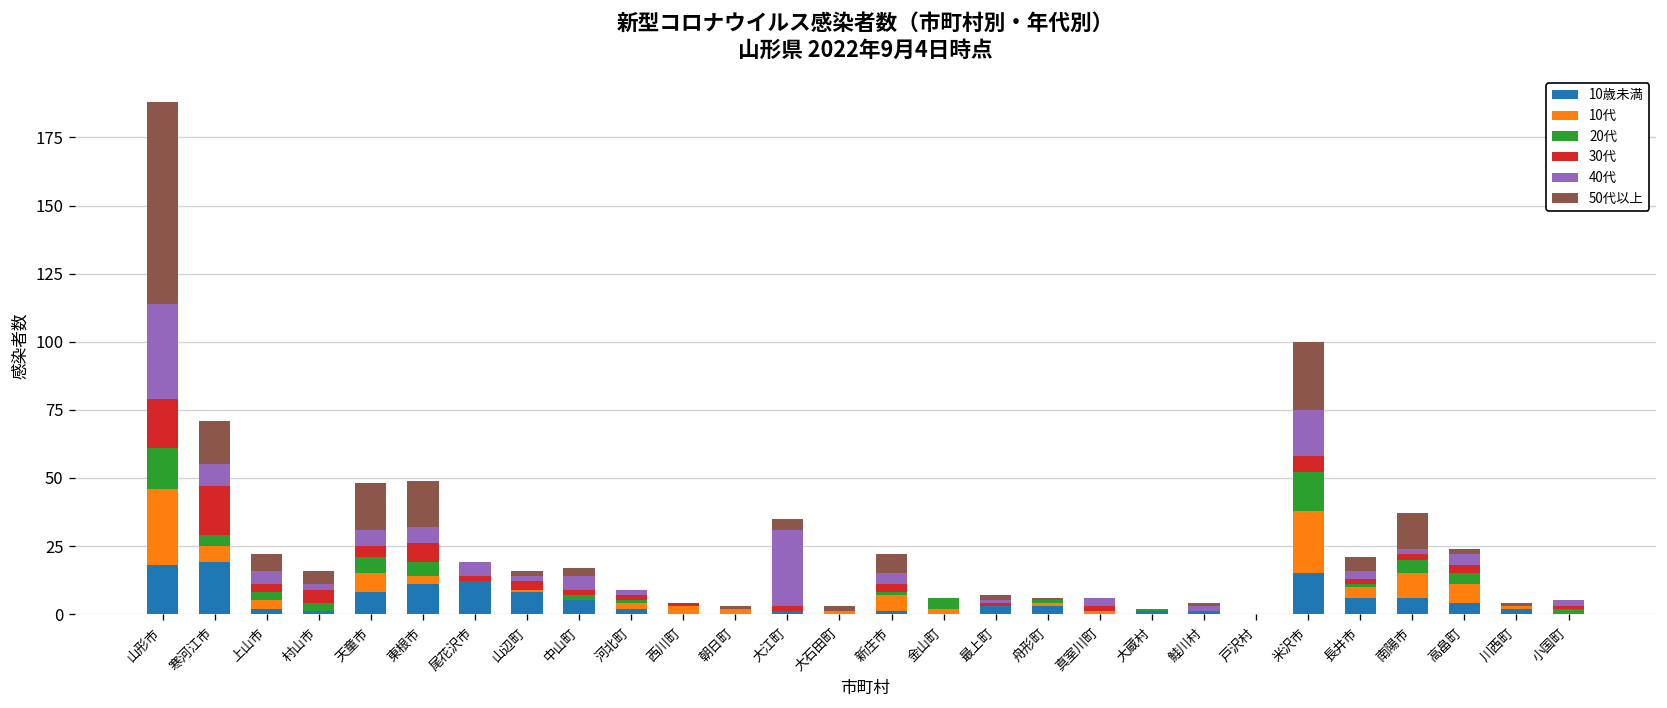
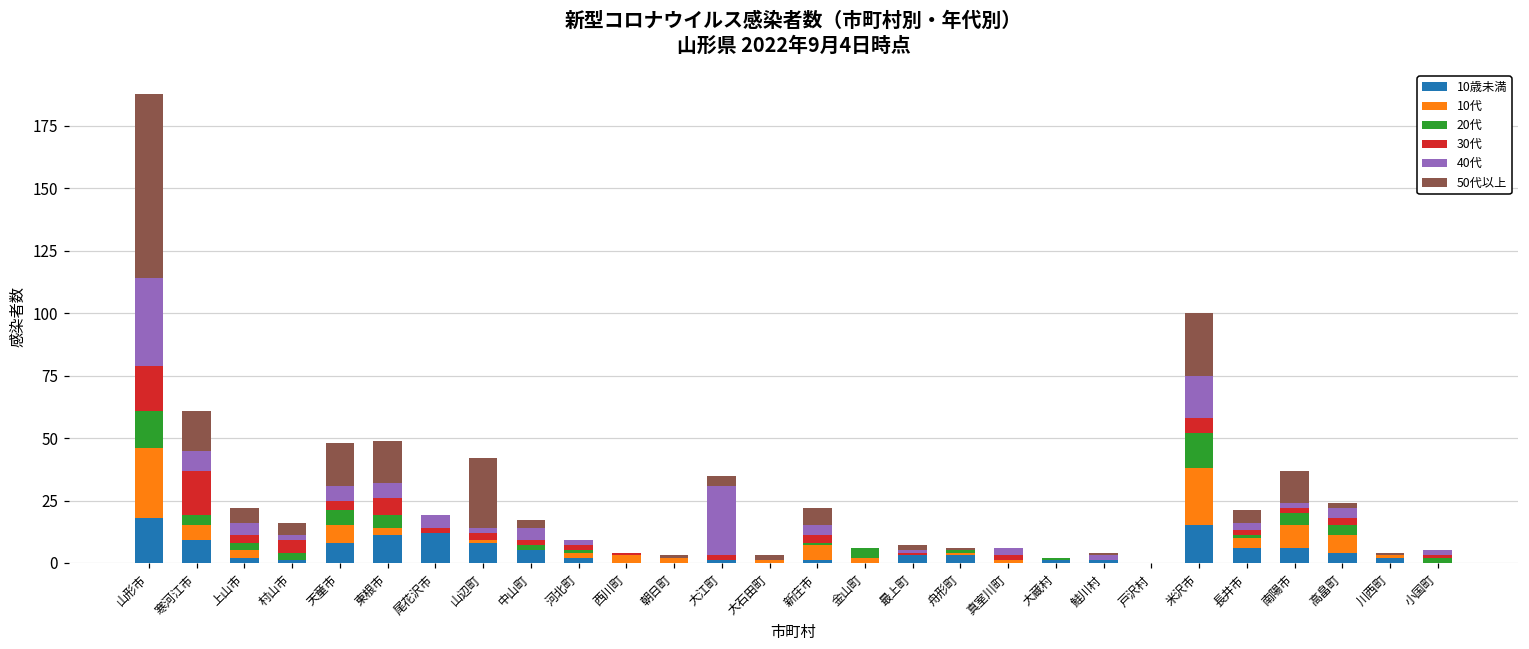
  {
    "10歳未満": {
      "山形市": 18,
-     "寒河江市": 19,
+     "寒河江市": 9,
      "上山市": 2,
      "天童市": 8,
      "東根市": 11,
      "尾花沢市": 12,
      "山辺町": 8,
      "中山町": 5,
      "河北町": 2,
      "西川町": 0,
      "朝日町": 0,
      "大石田町": 0,
      "金山町": 0,
      "最上町": 3,
      "舟形町": 3,
      "真室川町": 0,
      "戸沢村": 0,
      "米沢市": 15,
      "長井市": 6,
      "南陽市": 6,
      "高畠町": 4,
      "川西町": 2,
      "小国町": 0
    },
    "10代": {
      "山形市": 28,
      "寒河江市": 6,
      "上山市": 3,
      "村山市": 0,
      "天童市": 7,
      "東根市": 3,
      "尾花沢市": 0,
      "中山町": 0,
      "河北町": 2,
      "西川町": 3,
      "朝日町": 2,
      "大江町": 0,
      "新庄市": 6,
      "金山町": 2,
      "最上町": 0,
      "大蔵村": 0,
      "鮭川村": 0,
      "戸沢村": 0,
      "米沢市": 23,
      "長井市": 4,
      "南陽市": 9,
      "高畠町": 7,
      "小国町": 0
    },
    "20代": {
      "山形市": 15,
      "寒河江市": 4,
      "上山市": 3,
      "村山市": 3,
      "天童市": 6,
      "東根市": 5,
      "尾花沢市": 0,
      "山辺町": 0,
      "中山町": 2,
      "西川町": 0,
      "朝日町": 0,
      "大江町": 0,
      "大石田町": 0,
      "金山町": 4,
      "最上町": 0,
      "真室川町": 0,
      "鮭川村": 0,
      "戸沢村": 0,
      "米沢市": 14,
      "南陽市": 5,
      "高畠町": 4,
      "川西町": 0,
      "小国町": 2
    },
    "30代": {
      "山形市": 18,
      "寒河江市": 18,
      "上山市": 3,
      "村山市": 5,
      "天童市": 4,
      "東根市": 7,
      "尾花沢市": 2,
      "山辺町": 3,
      "中山町": 2,
      "河北町": 2,
      "朝日町": 0,
      "大江町": 2,
      "大石田町": 0,
      "新庄市": 3,
      "金山町": 0,
      "舟形町": 0,
      "真室川町": 2,
      "大蔵村": 0,
      "鮭川村": 0,
      "戸沢村": 0,
      "米沢市": 6,
      "長井市": 2,
      "南陽市": 2,
      "高畠町": 3,
      "川西町": 0
    },
    "40代": {
      "山形市": 35,
      "寒河江市": 8,
      "上山市": 5,
      "村山市": 2,
      "天童市": 6,
      "東根市": 6,
      "尾花沢市": 5,
      "山辺町": 2,
      "中山町": 5,
      "河北町": 2,
      "西川町": 0,
      "朝日町": 0,
      "大江町": 28,
      "大石田町": 0,
      "新庄市": 4,
      "金山町": 0,
      "舟形町": 0,
      "真室川町": 3,
      "大蔵村": 0,
      "鮭川村": 2,
      "戸沢村": 0,
      "米沢市": 17,
      "長井市": 3,
      "南陽市": 2,
      "高畠町": 4,
      "川西町": 0,
      "小国町": 2
    },
    "50代以上": {
      "山形市": 74,
      "寒河江市": 16,
      "上山市": 6,
      "村山市": 5,
      "天童市": 17,
      "東根市": 17,
      "尾花沢市": 0,
-     "山辺町": 2,
+     "山辺町": 28,
      "中山町": 3,
      "河北町": 0,
      "西川町": 0,
      "大江町": 4,
      "大石田町": 2,
      "新庄市": 7,
      "金山町": 0,
      "最上町": 2,
      "真室川町": 0,
      "大蔵村": 0,
      "戸沢村": 0,
      "米沢市": 25,
      "長井市": 5,
      "南陽市": 13,
      "高畠町": 2,
      "小国町": 0
    }
  }
